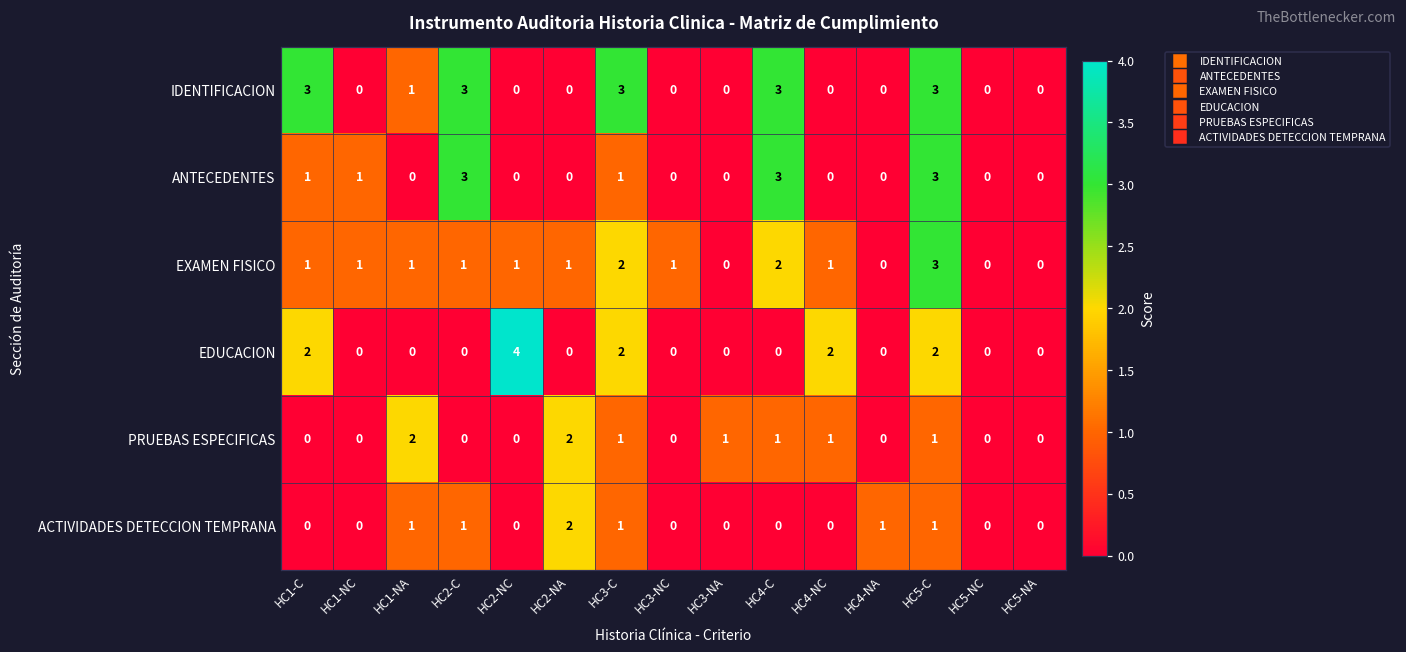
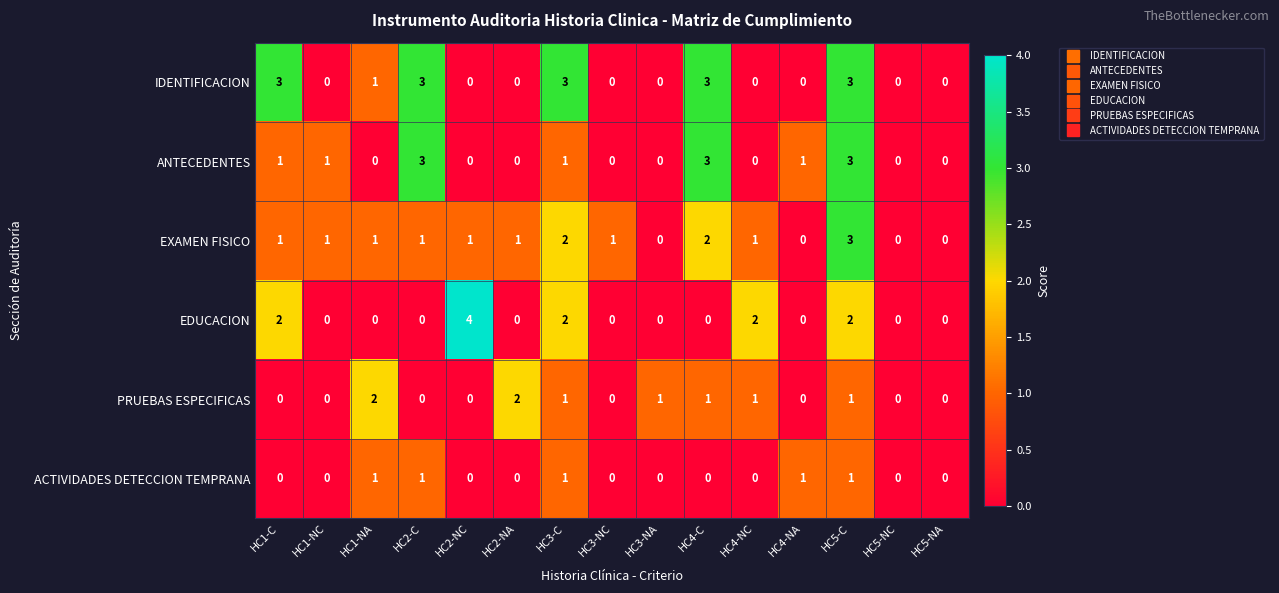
  {
    "IDENTIFICACION": {
      "HC1-C": 3,
      "HC1-NC": 0,
      "HC1-NA": 1,
      "HC2-C": 3,
      "HC2-NC": 0,
      "HC2-NA": 0,
      "HC3-C": 3,
      "HC3-NC": 0,
      "HC3-NA": 0,
      "HC4-C": 3,
      "HC4-NC": 0,
      "HC4-NA": 0,
      "HC5-C": 3,
      "HC5-NC": 0,
      "HC5-NA": 0
    },
    "ANTECEDENTES": {
      "HC1-C": 1,
      "HC1-NC": 1,
      "HC1-NA": 0,
      "HC2-C": 3,
      "HC2-NC": 0,
      "HC2-NA": 0,
      "HC3-C": 1,
      "HC3-NC": 0,
      "HC3-NA": 0,
      "HC4-C": 3,
      "HC4-NC": 0,
-     "HC4-NA": 0,
+     "HC4-NA": 1,
      "HC5-C": 3,
      "HC5-NC": 0,
      "HC5-NA": 0
    },
    "EXAMEN FISICO": {
      "HC1-C": 1,
      "HC1-NC": 1,
      "HC1-NA": 1,
      "HC2-C": 1,
      "HC2-NC": 1,
      "HC2-NA": 1,
      "HC3-C": 2,
      "HC3-NC": 1,
      "HC3-NA": 0,
      "HC4-C": 2,
      "HC4-NC": 1,
      "HC4-NA": 0,
      "HC5-C": 3,
      "HC5-NC": 0,
      "HC5-NA": 0
    },
    "EDUCACION": {
      "HC1-C": 2,
      "HC1-NC": 0,
      "HC1-NA": 0,
      "HC2-C": 0,
      "HC2-NC": 4,
      "HC2-NA": 0,
      "HC3-C": 2,
      "HC3-NC": 0,
      "HC3-NA": 0,
      "HC4-C": 0,
      "HC4-NC": 2,
      "HC4-NA": 0,
      "HC5-C": 2,
      "HC5-NC": 0,
      "HC5-NA": 0
    },
    "PRUEBAS ESPECIFICAS": {
      "HC1-C": 0,
      "HC1-NC": 0,
      "HC1-NA": 2,
      "HC2-C": 0,
      "HC2-NC": 0,
      "HC2-NA": 2,
      "HC3-C": 1,
      "HC3-NC": 0,
      "HC3-NA": 1,
      "HC4-C": 1,
      "HC4-NC": 1,
      "HC4-NA": 0,
      "HC5-C": 1,
      "HC5-NC": 0,
      "HC5-NA": 0
    },
    "ACTIVIDADES DETECCION TEMPRANA": {
      "HC1-C": 0,
      "HC1-NC": 0,
      "HC1-NA": 1,
      "HC2-C": 1,
      "HC2-NC": 0,
-     "HC2-NA": 2,
+     "HC2-NA": 0,
      "HC3-C": 1,
      "HC3-NC": 0,
      "HC3-NA": 0,
      "HC4-C": 0,
      "HC4-NC": 0,
      "HC4-NA": 1,
      "HC5-C": 1,
      "HC5-NC": 0,
      "HC5-NA": 0
    }
  }
